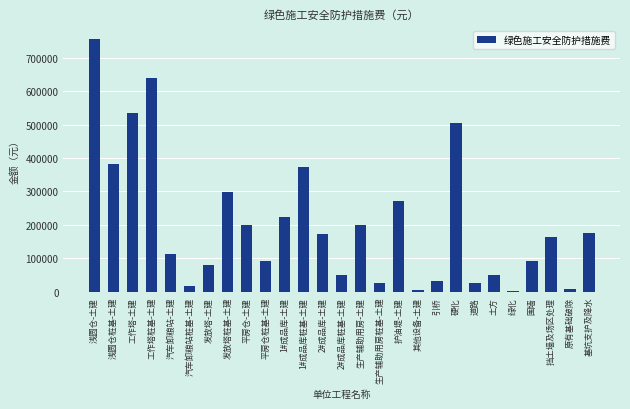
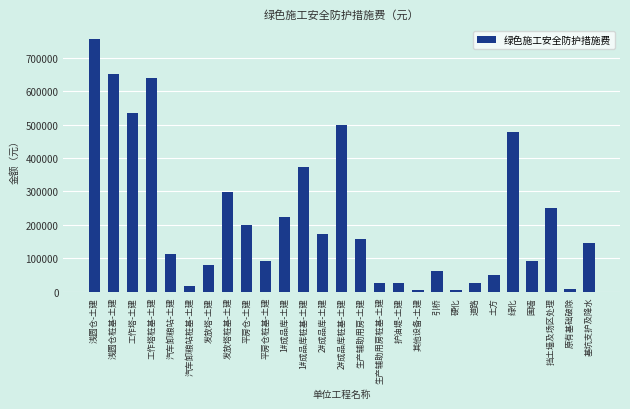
  {
    "浅圆仓-土建": 760000,
-   "浅圆仓桩基-土建": 380000,
+   "浅圆仓桩基-土建": 650000,
    "工作塔-土建": 530000,
    "工作塔桩基-土建": 640000,
    "汽车卸粮站-土建": 110000,
    "汽车卸粮站桩基-土建": 20000,
    "发放塔-土建": 80000,
    "发放塔桩基-土建": 300000,
    "平房仓-土建": 200000,
    "平房仓桩基-土建": 90000,
    "1#成品库-土建": 220000,
    "1#成品库桩基-土建": 370000,
    "2#成品库-土建": 170000,
-   "2#成品库桩基-土建": 50000,
-   "生产辅助用房-土建": 200000,
+   "2#成品库桩基-土建": 500000,
+   "生产辅助用房-土建": 160000,
    "生产辅助用房桩基-土建": 30000,
-   "护油堤-土建": 270000,
-   "引桥": 30000,
-   "硬化": 500000,
+   "护油堤-土建": 30000,
+   "引桥": 60000,
+   "硬化": 10000,
    "道路": 30000,
    "土方": 50000,
-   "绿化": 0,
+   "绿化": 480000,
    "围墙": 90000,
-   "挡土墙及场区处理": 160000,
+   "挡土墙及场区处理": 250000,
    "原有基础破除": 10000,
-   "基坑支护及降水": 170000
+   "基坑支护及降水": 150000
  }
